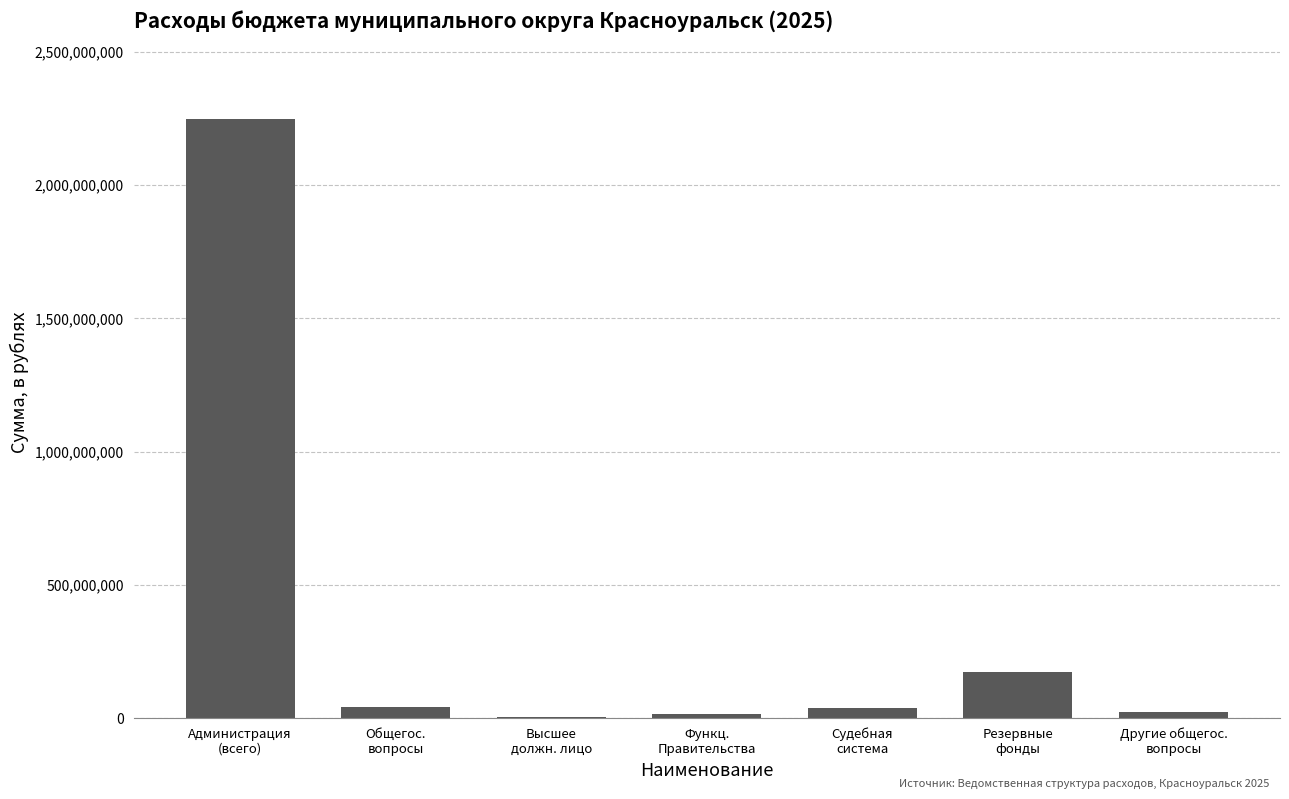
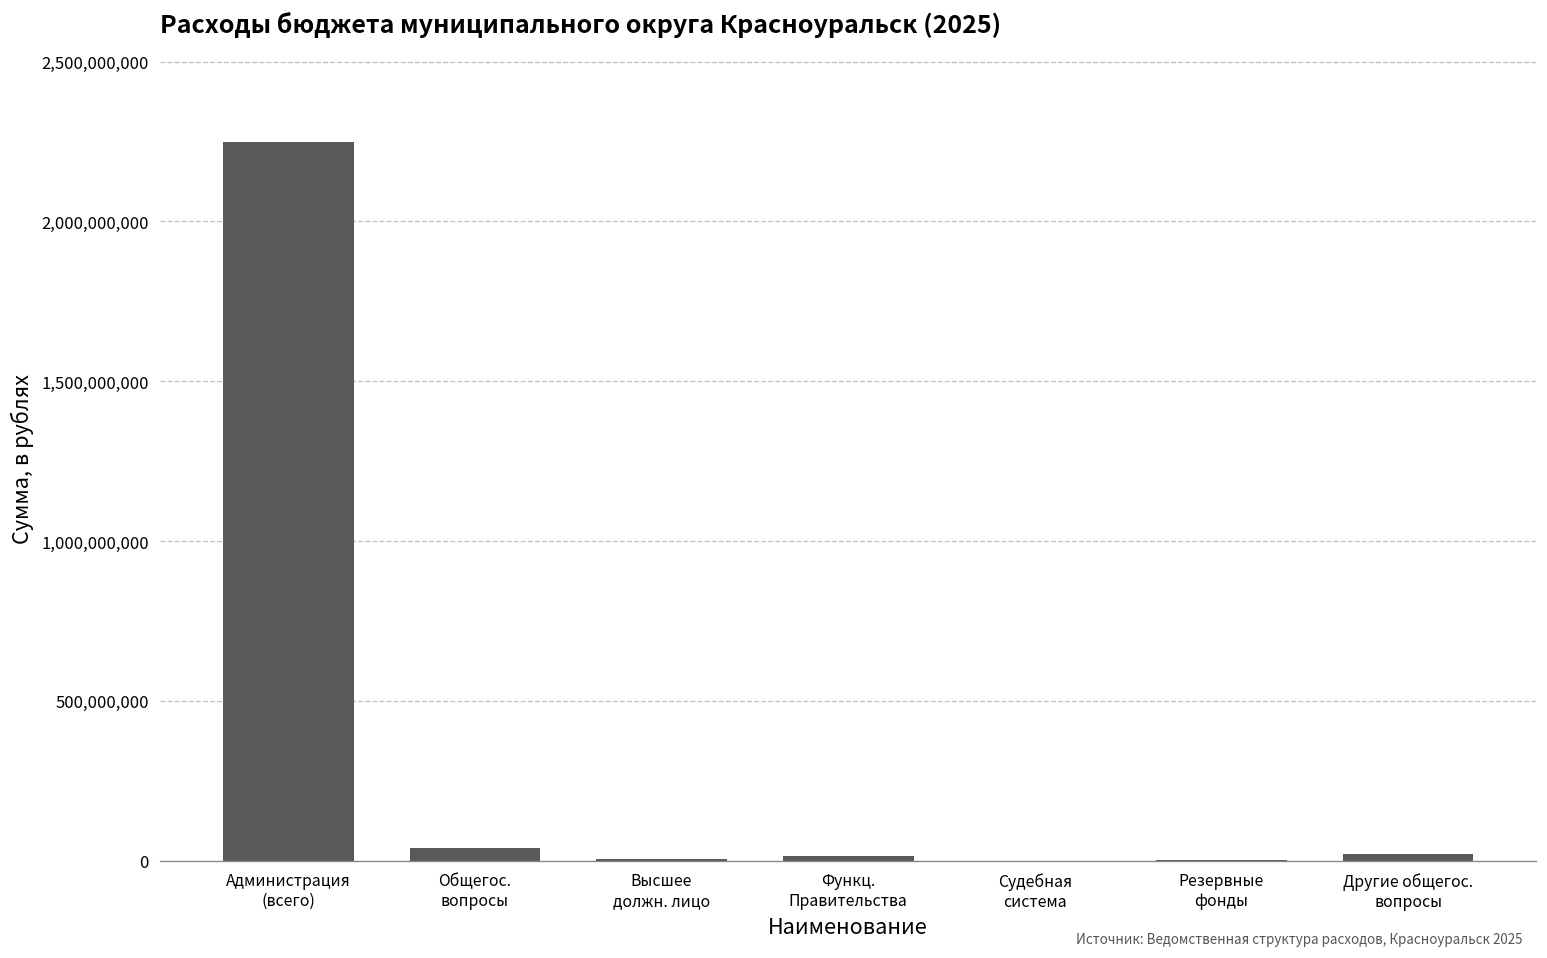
  {
    "Администрация (всего)": "2,250,000,000",
    "Общегос. вопросы": "40,000,000",
    "Функц. Правительства": "20,000,000",
-   "Судебная система": "40,000,000",
-   "Резервные фонды": "170,000,000",
+   "Судебная система": "0",
+   "Резервные фонды": "0",
    "Другие общегос. вопросы": "20,000,000"
  }
